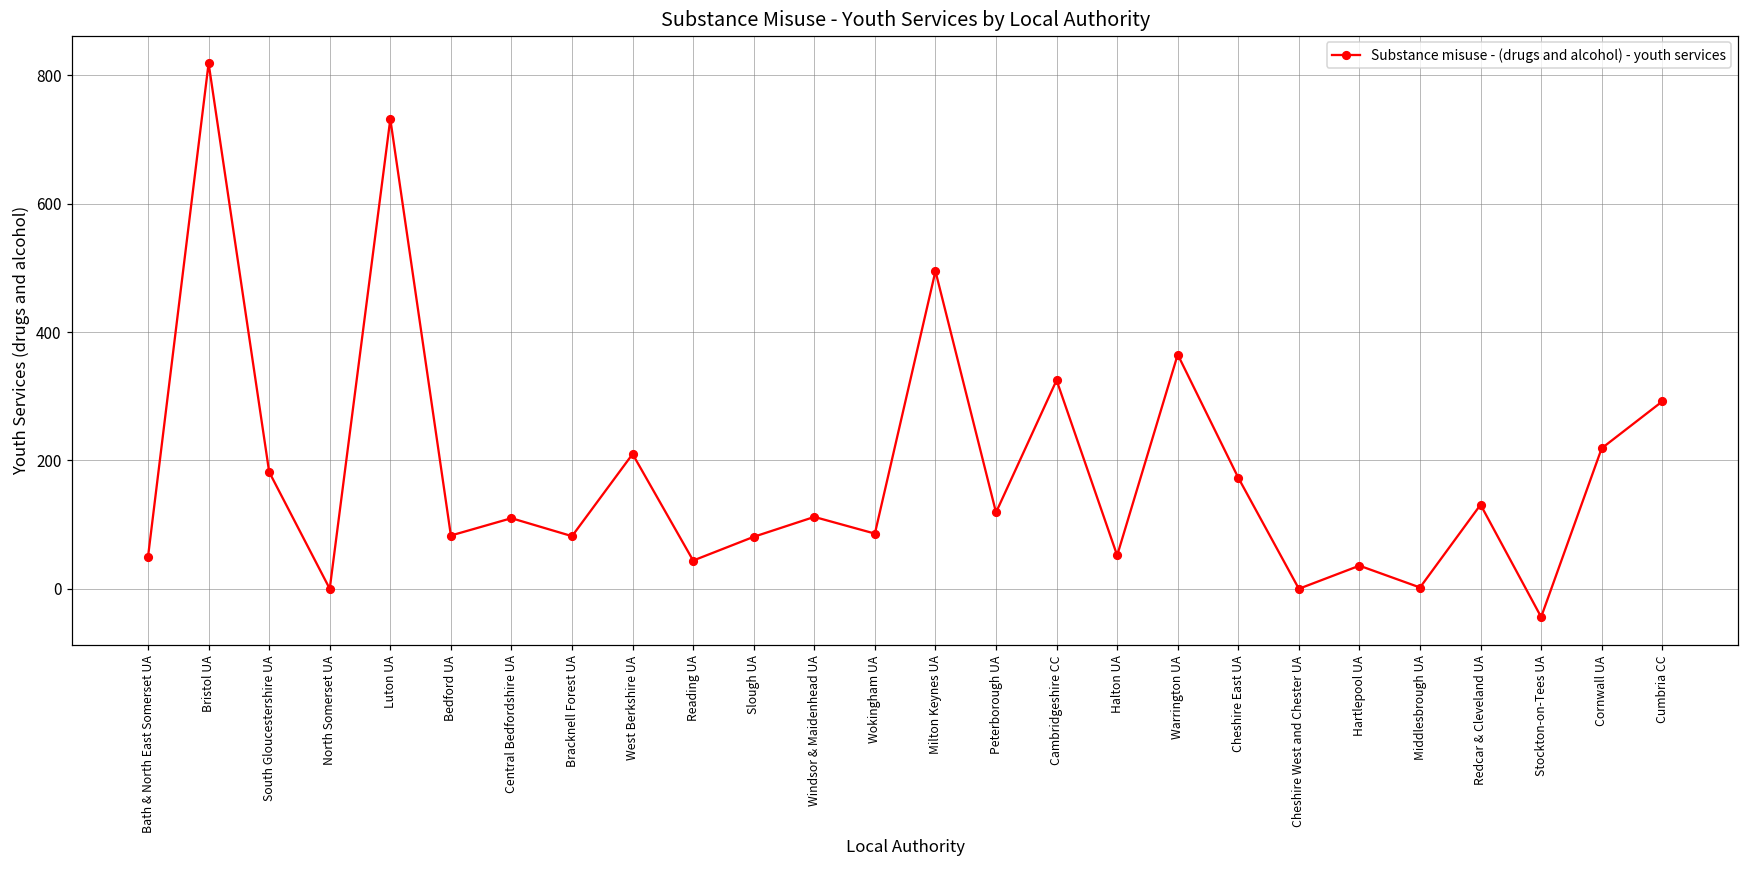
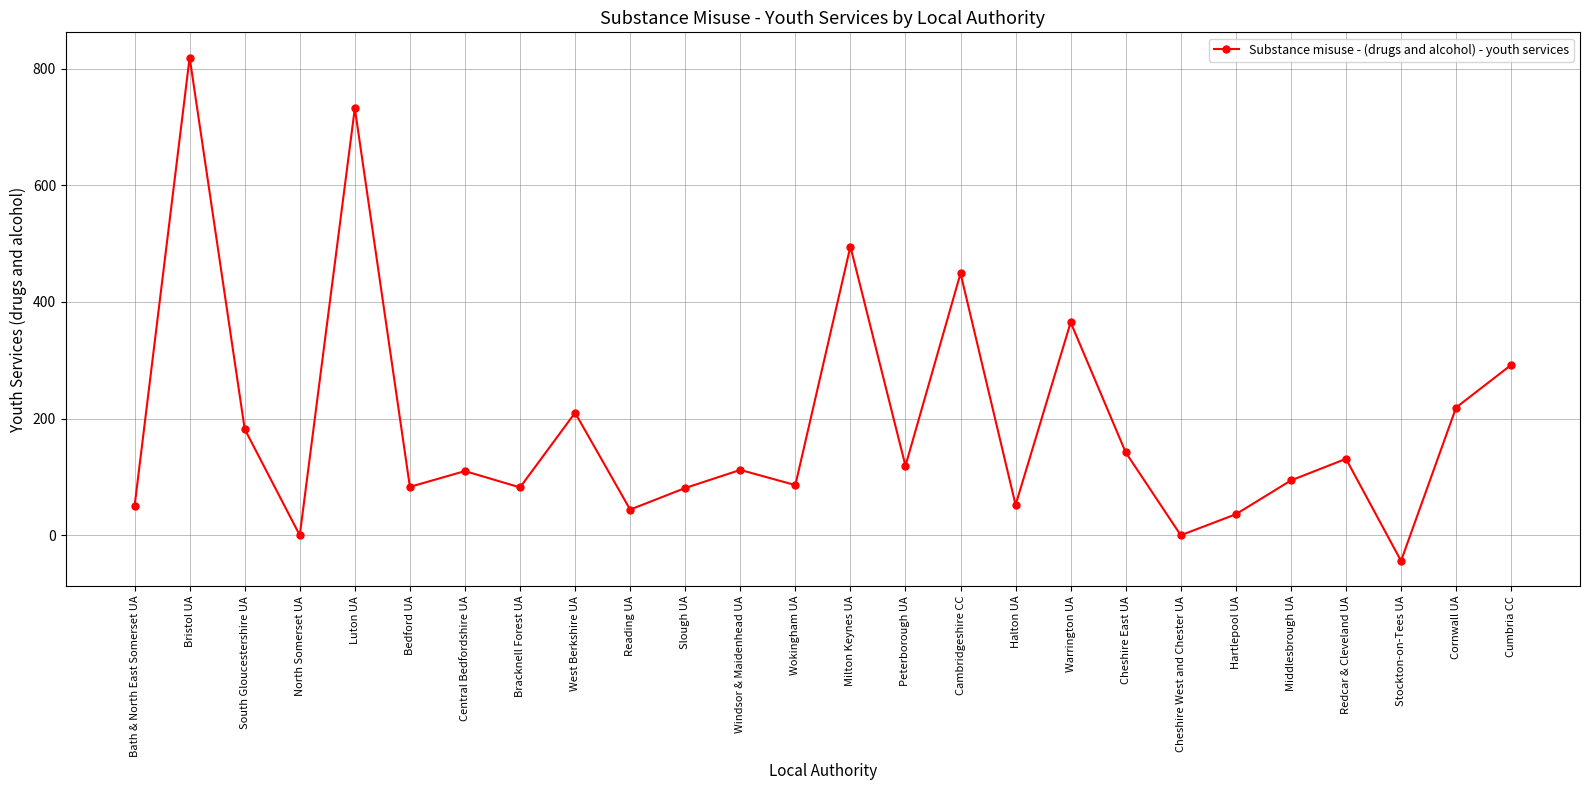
  {
    "Bath & North East Somerset UA": 50,
    "Bristol UA": 820,
    "South Gloucestershire UA": 180,
    "North Somerset UA": 0,
    "Luton UA": 730,
    "Bedford UA": 80,
    "Central Bedfordshire UA": 110,
    "Bracknell Forest UA": 80,
    "West Berkshire UA": 210,
    "Reading UA": 40,
    "Slough UA": 80,
    "Windsor & Maidenhead UA": 110,
    "Wokingham UA": 90,
    "Milton Keynes UA": 500,
    "Peterborough UA": 120,
-   "Cambridgeshire CC": 330,
+   "Cambridgeshire CC": 450,
    "Halton UA": 50,
    "Warrington UA": 370,
-   "Cheshire East UA": 170,
+   "Cheshire East UA": 140,
    "Cheshire West and Chester UA": 0,
    "Hartlepool UA": 40,
-   "Middlesbrough UA": 0,
+   "Middlesbrough UA": 90,
    "Redcar & Cleveland UA": 130,
    "Stockton-on-Tees UA": -40,
    "Cornwall UA": 220,
    "Cumbria CC": 290
  }
